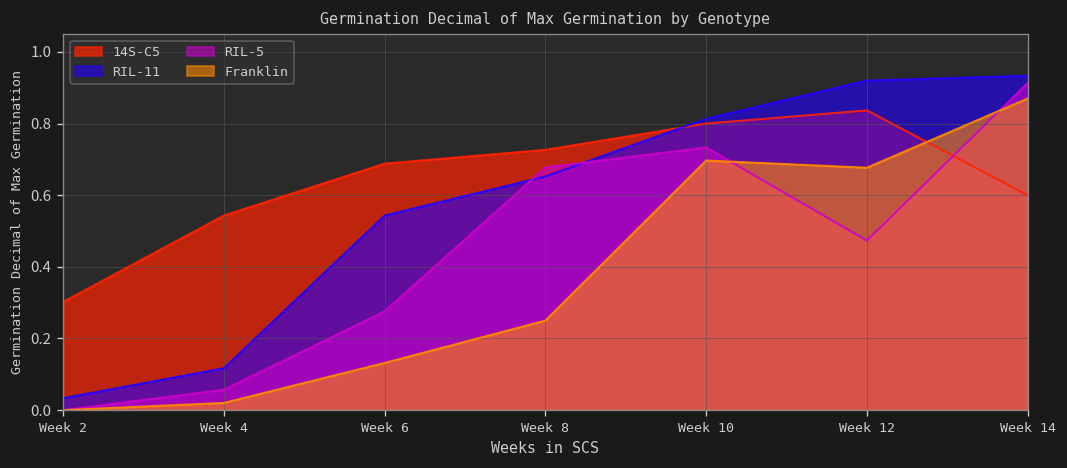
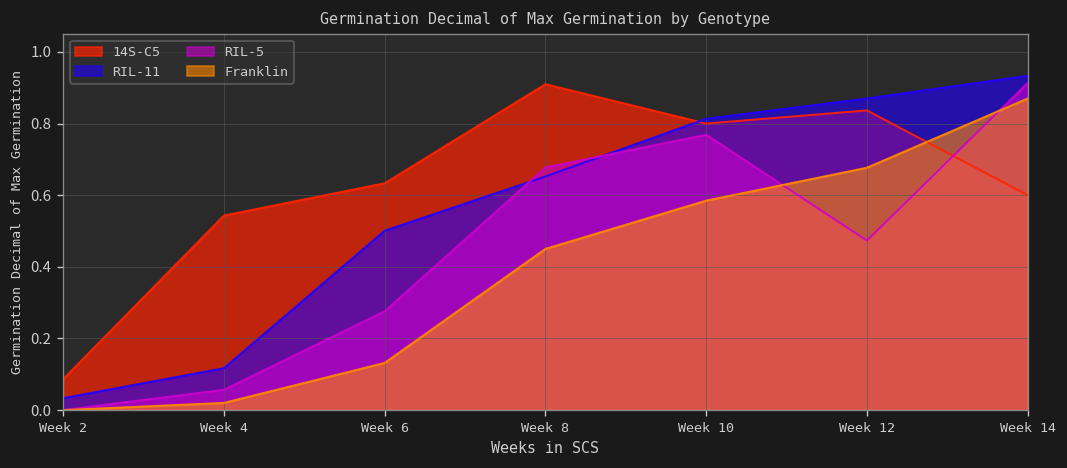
  {
    "14S-C5": {
-     "Week 2": 0.30,
+     "Week 2": 0.09,
      "Week 4": 0.54,
-     "Week 6": 0.69,
-     "Week 8": 0.73,
+     "Week 6": 0.63,
+     "Week 8": 0.91,
      "Week 10": 0.80,
      "Week 12": 0.84,
      "Week 14": 0.60
    },
    "RIL-11": {
      "Week 2": 0.03,
      "Week 4": 0.12,
-     "Week 6": 0.54,
+     "Week 6": 0.50,
      "Week 8": 0.65,
      "Week 10": 0.81,
-     "Week 12": 0.92,
+     "Week 12": 0.87,
      "Week 14": 0.93
    },
    "RIL-5": {
      "Week 4": 0.06,
      "Week 6": 0.28,
      "Week 8": 0.68,
-     "Week 10": 0.73,
+     "Week 10": 0.77,
      "Week 12": 0.47,
      "Week 14": 0.91
    },
    "Franklin": {
      "Week 4": 0.02,
      "Week 6": 0.13,
-     "Week 8": 0.25,
-     "Week 10": 0.70,
+     "Week 8": 0.45,
+     "Week 10": 0.58,
      "Week 12": 0.68,
      "Week 14": 0.87
    }
  }
